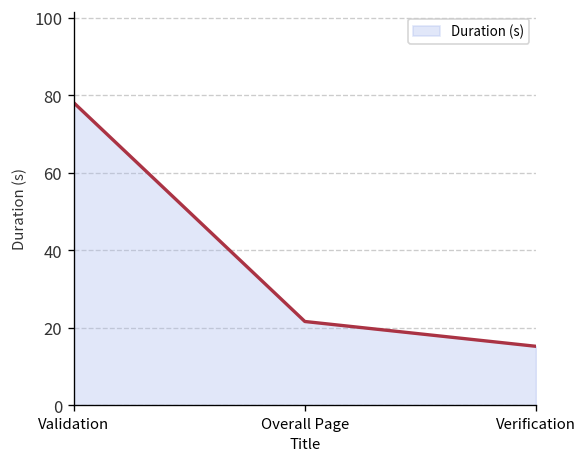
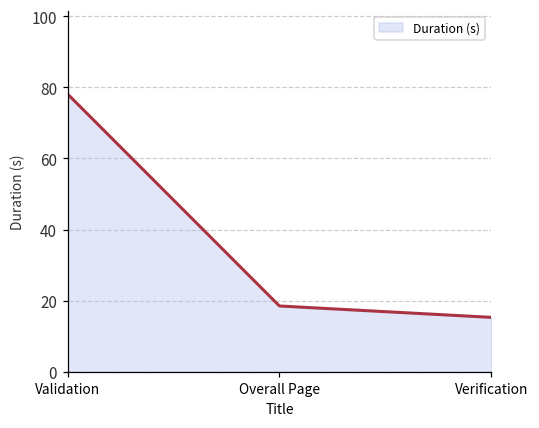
  {
    "Validation": 78,
-   "Overall Page": 22,
+   "Overall Page": 18,
    "Verification": 15
  }
